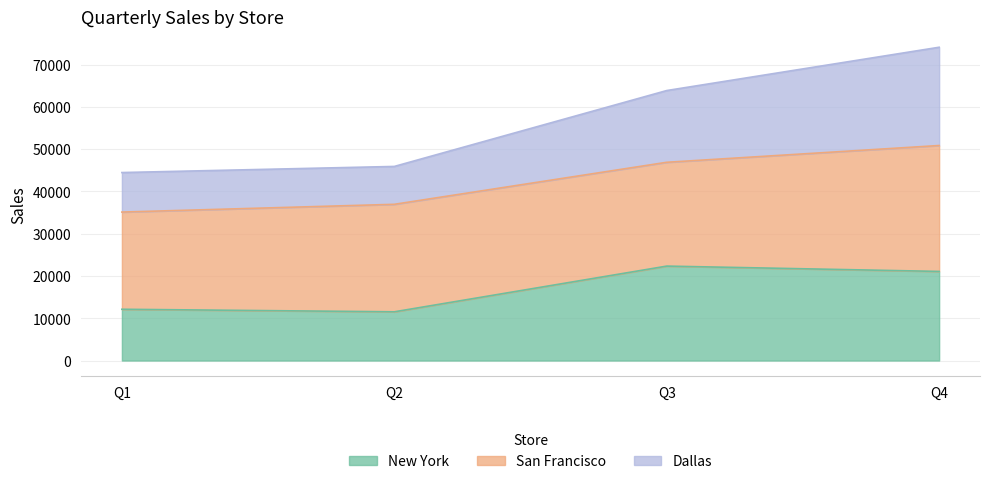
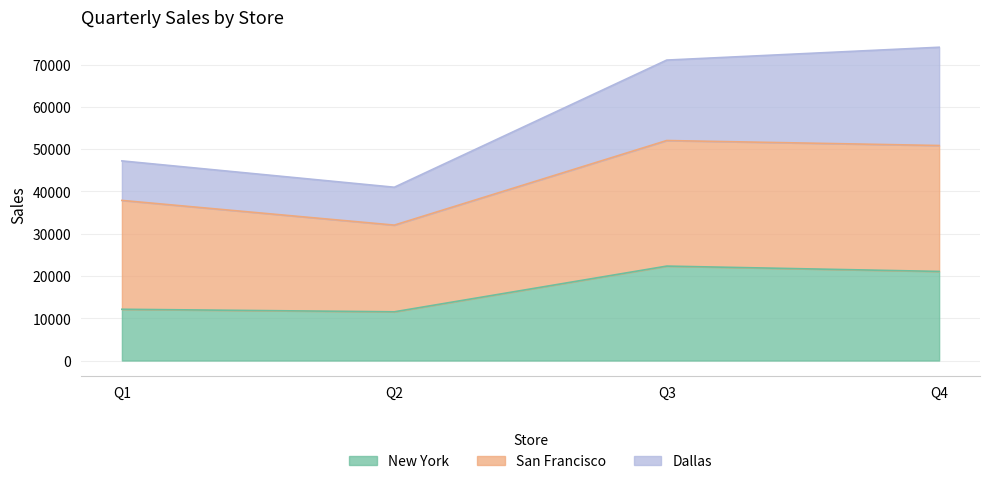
  {
    "New York": {
      "Q1": 12000,
      "Q2": 12000,
      "Q3": 22000,
      "Q4": 21000
    },
    "San Francisco": {
-     "Q1": 23000,
-     "Q2": 25000,
-     "Q3": 25000,
+     "Q1": 26000,
+     "Q2": 21000,
+     "Q3": 30000,
      "Q4": 30000
    },
    "Dallas": {
      "Q1": 9000,
      "Q2": 9000,
-     "Q3": 17000,
+     "Q3": 19000,
      "Q4": 23000
    }
  }
